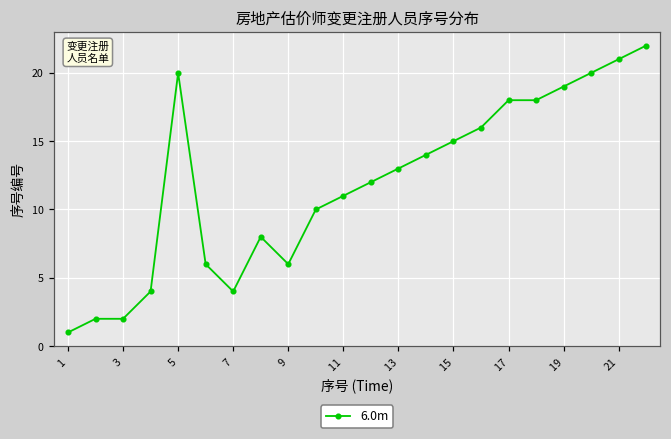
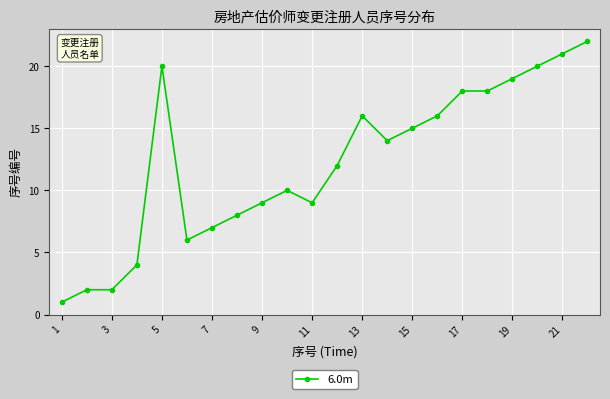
  {
    "1": 1,
    "3": 2,
    "5": 20,
-   "7": 4,
-   "9": 6,
-   "11": 11,
-   "13": 13,
+   "7": 7,
+   "9": 9,
+   "11": 9,
+   "13": 16,
    "15": 15,
    "17": 18,
    "19": 19,
    "21": 21
  }
